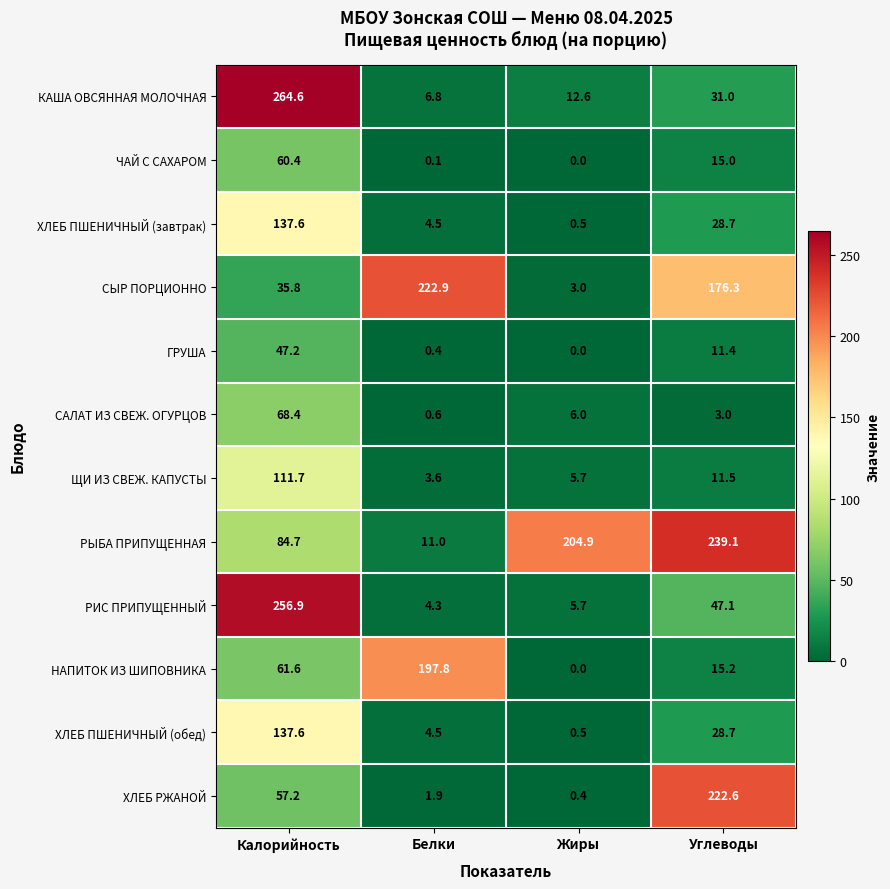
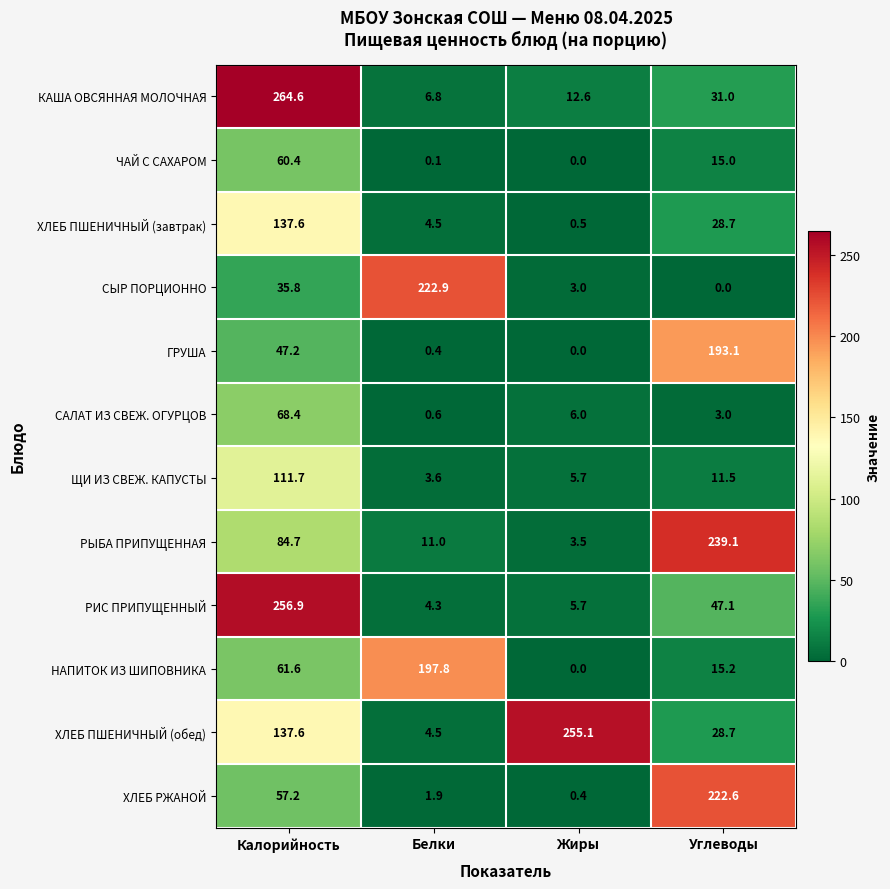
  {
    "КАША ОВСЯННАЯ МОЛОЧНАЯ": {
      "Калорийность": 264.6,
      "Белки": 6.8,
      "Жиры": 12.6,
      "Углеводы": 31.0
    },
    "ЧАЙ С САХАРОМ": {
      "Калорийность": 60.4,
      "Белки": 0.1,
      "Жиры": 0.0,
      "Углеводы": 15.0
    },
    "ХЛЕБ ПШЕНИЧНЫЙ (завтрак)": {
      "Калорийность": 137.6,
      "Белки": 4.5,
      "Жиры": 0.5,
      "Углеводы": 28.7
    },
    "СЫР ПОРЦИОННО": {
      "Калорийность": 35.8,
      "Белки": 222.9,
      "Жиры": 3.0,
-     "Углеводы": 176.3
+     "Углеводы": 0.0
    },
    "ГРУША": {
      "Калорийность": 47.2,
      "Белки": 0.4,
      "Жиры": 0.0,
-     "Углеводы": 11.4
+     "Углеводы": 193.1
    },
    "САЛАТ ИЗ СВЕЖ. ОГУРЦОВ": {
      "Калорийность": 68.4,
      "Белки": 0.6,
      "Жиры": 6.0,
      "Углеводы": 3.0
    },
    "ЩИ ИЗ СВЕЖ. КАПУСТЫ": {
      "Калорийность": 111.7,
      "Белки": 3.6,
      "Жиры": 5.7,
      "Углеводы": 11.5
    },
    "РЫБА ПРИПУЩЕННАЯ": {
      "Калорийность": 84.7,
      "Белки": 11.0,
-     "Жиры": 204.9,
+     "Жиры": 3.5,
      "Углеводы": 239.1
    },
    "РИС ПРИПУЩЕННЫЙ": {
      "Калорийность": 256.9,
      "Белки": 4.3,
      "Жиры": 5.7,
      "Углеводы": 47.1
    },
    "НАПИТОК ИЗ ШИПОВНИКА": {
      "Калорийность": 61.6,
      "Белки": 197.8,
      "Жиры": 0.0,
      "Углеводы": 15.2
    },
    "ХЛЕБ ПШЕНИЧНЫЙ (обед)": {
      "Калорийность": 137.6,
      "Белки": 4.5,
-     "Жиры": 0.5,
+     "Жиры": 255.1,
      "Углеводы": 28.7
    },
    "ХЛЕБ РЖАНОЙ": {
      "Калорийность": 57.2,
      "Белки": 1.9,
      "Жиры": 0.4,
      "Углеводы": 222.6
    }
  }
